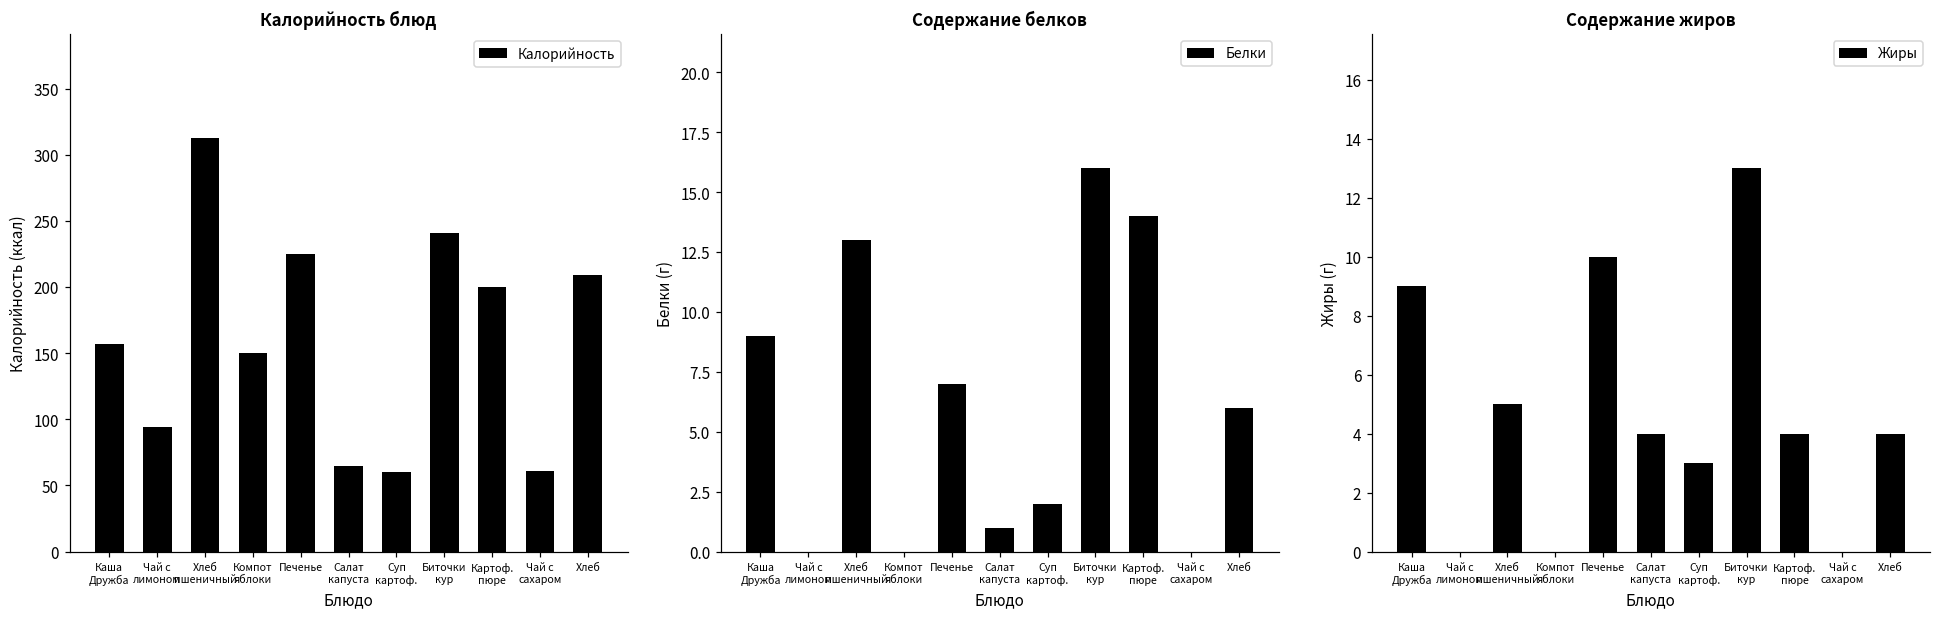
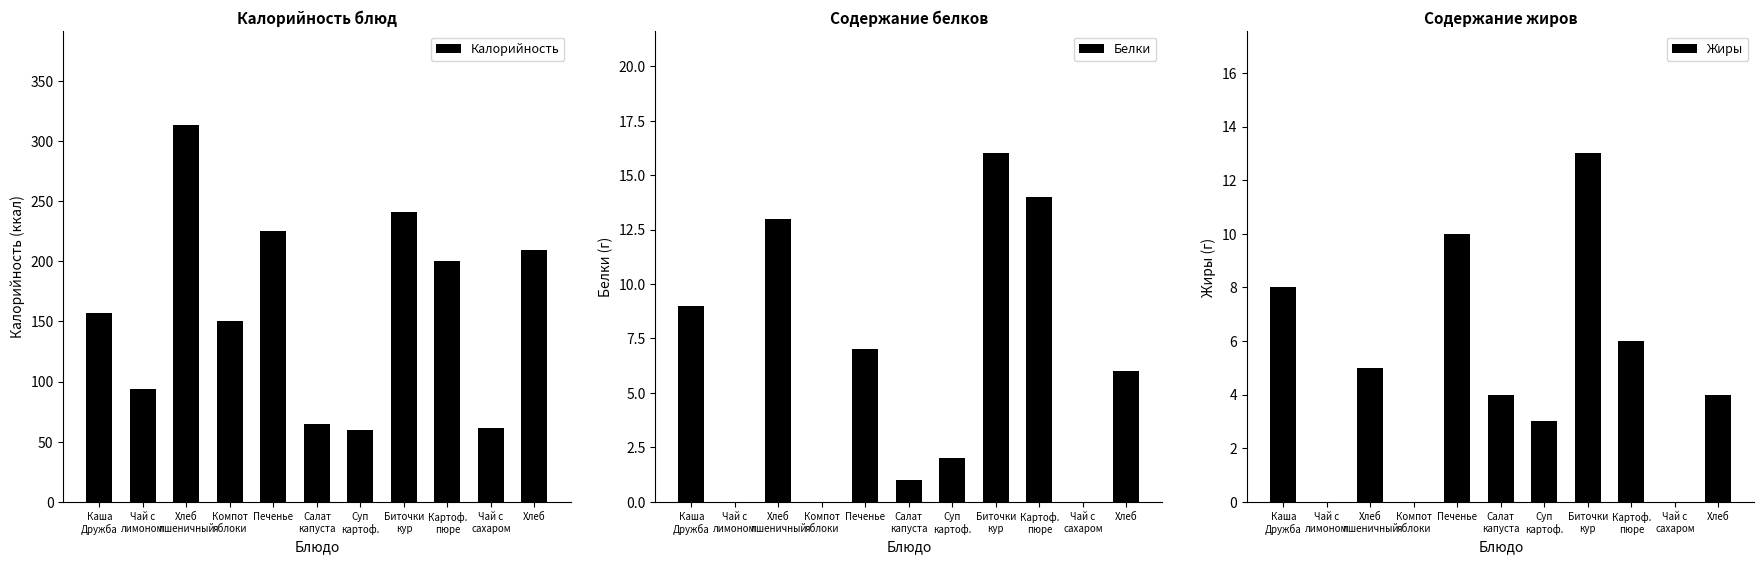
  {
    "Калорийность блюд": {
      "Каша Дружба": 157,
      "Чай с лимоном": 94,
      "Хлеб пшеничный": 313,
      "Компот яблоки": 150,
      "Печенье": 225,
      "Салат капуста": 65,
      "Суп картоф.": 60,
      "Биточки кур": 241,
      "Картоф. пюре": 200,
      "Чай с сахаром": 61,
      "Хлеб": 209
    },
    "Содержание белков": {
      "Каша Дружба": 9.0,
      "Чай с лимоном": 0.0,
      "Хлеб пшеничный": 13.0,
      "Компот яблоки": 0.0,
      "Печенье": 7.0,
      "Салат капуста": 1.0,
      "Суп картоф.": 2.0,
      "Биточки кур": 16.0,
      "Картоф. пюре": 14.0,
      "Чай с сахаром": 0.0,
      "Хлеб": 6.0
    },
    "Содержание жиров": {
-     "Каша Дружба": 9,
+     "Каша Дружба": 8,
      "Чай с лимоном": 0,
      "Хлеб пшеничный": 5,
      "Компот яблоки": 0,
      "Печенье": 10,
      "Салат капуста": 4,
      "Суп картоф.": 3,
      "Биточки кур": 13,
-     "Картоф. пюре": 4,
+     "Картоф. пюре": 6,
      "Чай с сахаром": 0,
      "Хлеб": 4
    }
  }
